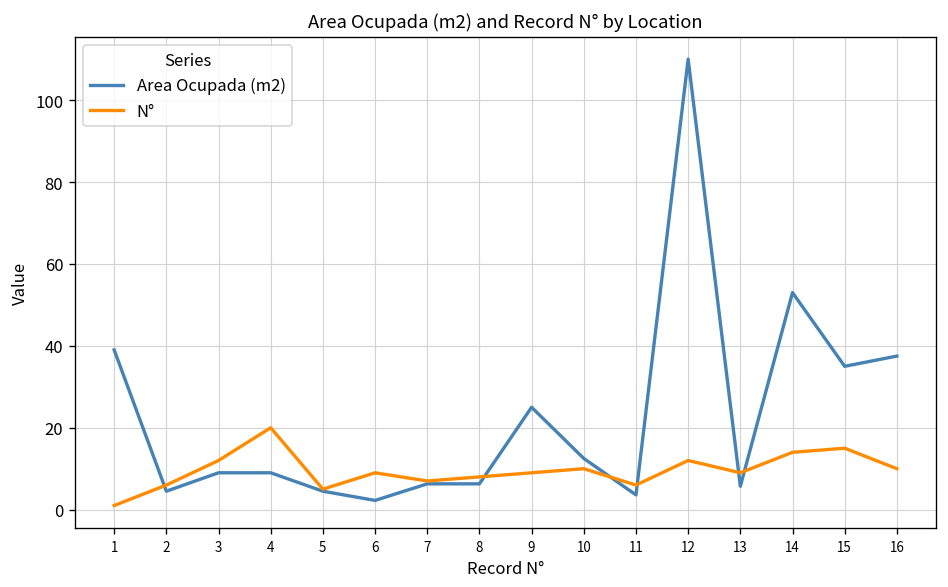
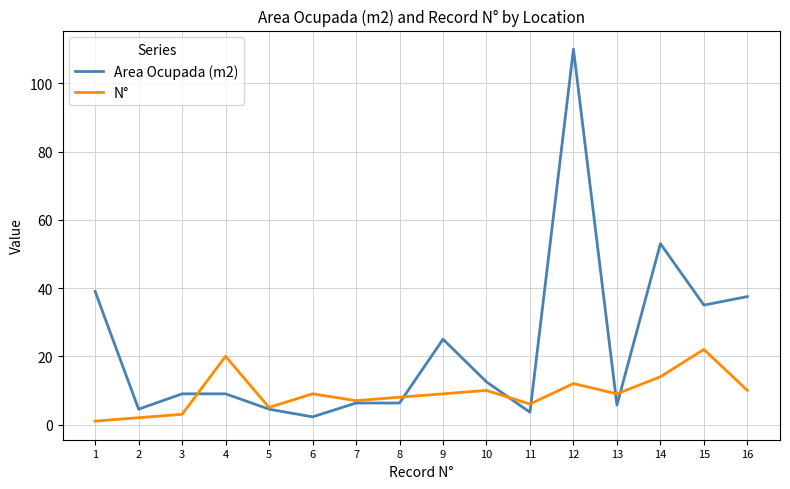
  {
    "Area Ocupada (m2)": {
      "1": 39,
      "2": 5,
      "3": 9,
      "4": 9,
      "6": 2,
      "8": 6,
      "9": 25,
      "10": 13,
      "11": 4,
      "12": 110,
      "13": 6,
      "14": 53,
      "15": 35,
      "16": 38
    },
    "N°": {
      "1": 1,
-     "2": 6,
-     "3": 12,
+     "2": 2,
+     "3": 3,
      "4": 20,
      "6": 9,
      "8": 8,
      "9": 9,
      "10": 10,
      "11": 6,
      "12": 12,
      "13": 9,
      "14": 14,
-     "15": 15,
+     "15": 22,
      "16": 10
    }
  }
